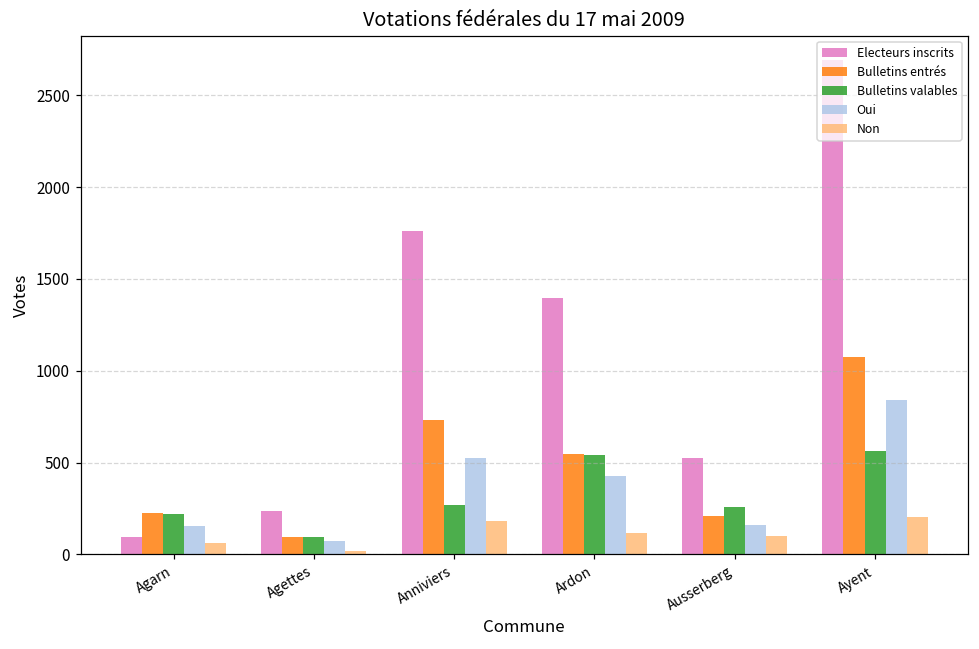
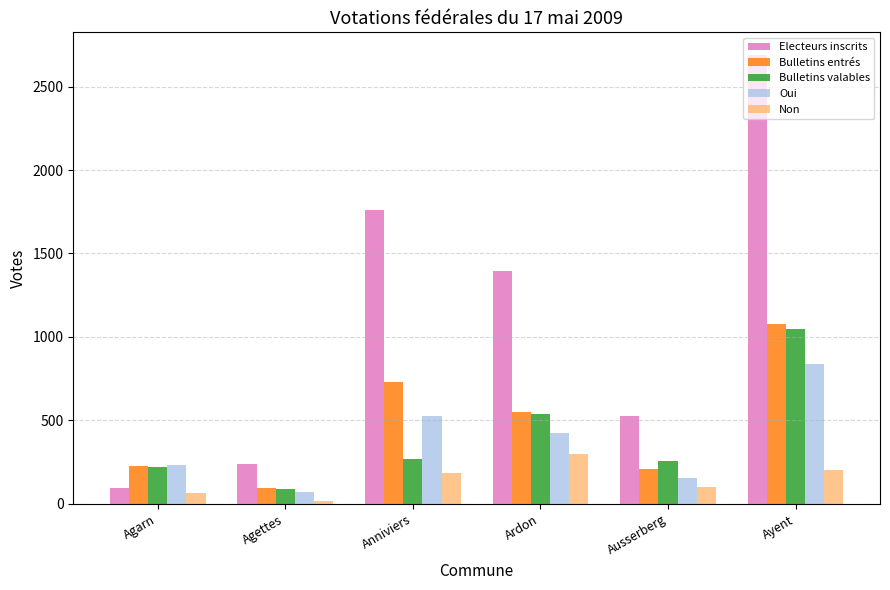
  {
    "Electeurs inscrits": {
      "Agarn": 100,
      "Agettes": 240,
      "Anniviers": 1760,
      "Ardon": 1400,
      "Ausserberg": 530
    },
    "Bulletins entrés": {
      "Agarn": 230,
      "Agettes": 90,
      "Anniviers": 730,
      "Ardon": 550,
      "Ausserberg": 210,
      "Ayent": 1080
    },
    "Bulletins valables": {
      "Agarn": 220,
      "Agettes": 90,
      "Anniviers": 270,
      "Ardon": 540,
      "Ausserberg": 260,
-     "Ayent": 560
+     "Ayent": 1050
    },
    "Oui": {
-     "Agarn": 160,
+     "Agarn": 240,
      "Agettes": 70,
      "Anniviers": 530,
      "Ardon": 420,
      "Ausserberg": 160,
      "Ayent": 840
    },
    "Non": {
      "Agarn": 60,
      "Agettes": 20,
      "Anniviers": 180,
-     "Ardon": 120,
+     "Ardon": 300,
      "Ausserberg": 100,
      "Ayent": 210
    }
  }
